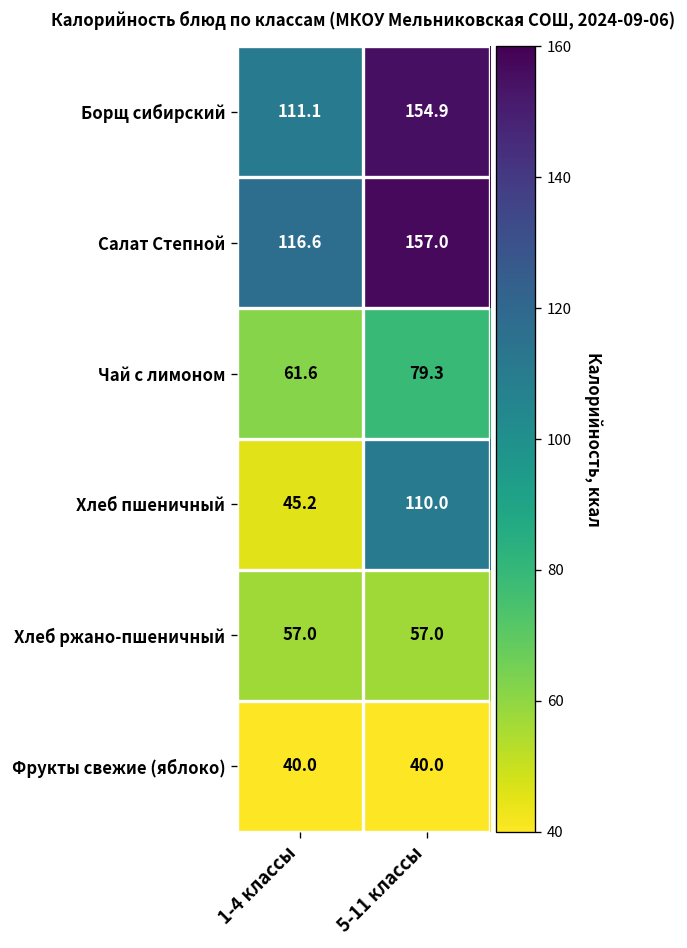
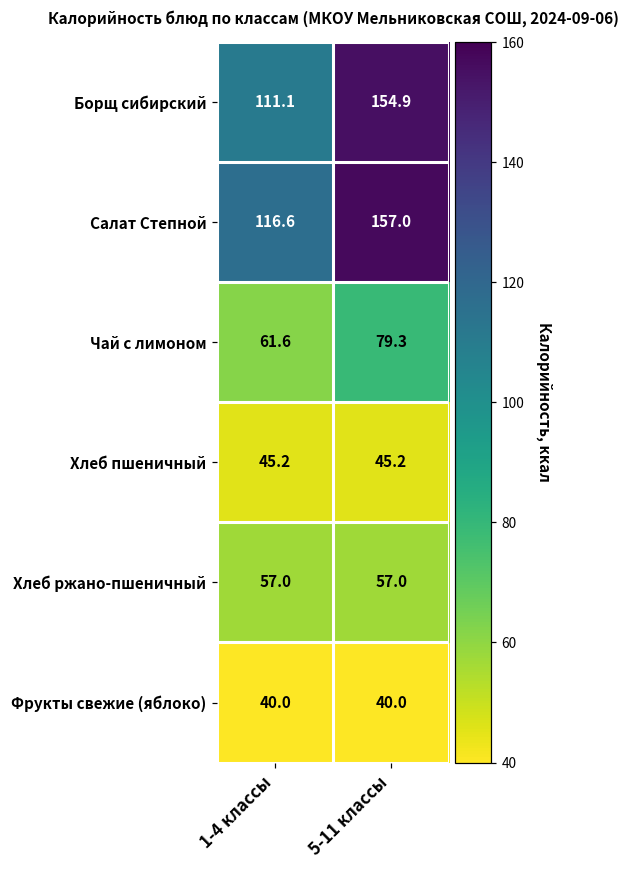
  {
    "Борщ сибирский": {
      "1-4 классы": 111.1,
      "5-11 классы": 154.9
    },
    "Салат Степной": {
      "1-4 классы": 116.6,
      "5-11 классы": 157.0
    },
    "Чай с лимоном": {
      "1-4 классы": 61.6,
      "5-11 классы": 79.3
    },
    "Хлеб пшеничный": {
      "1-4 классы": 45.2,
-     "5-11 классы": 110.0
+     "5-11 классы": 45.2
    },
    "Хлеб ржано-пшеничный": {
      "1-4 классы": 57.0,
      "5-11 классы": 57.0
    },
    "Фрукты свежие (яблоко)": {
      "1-4 классы": 40.0,
      "5-11 классы": 40.0
    }
  }
